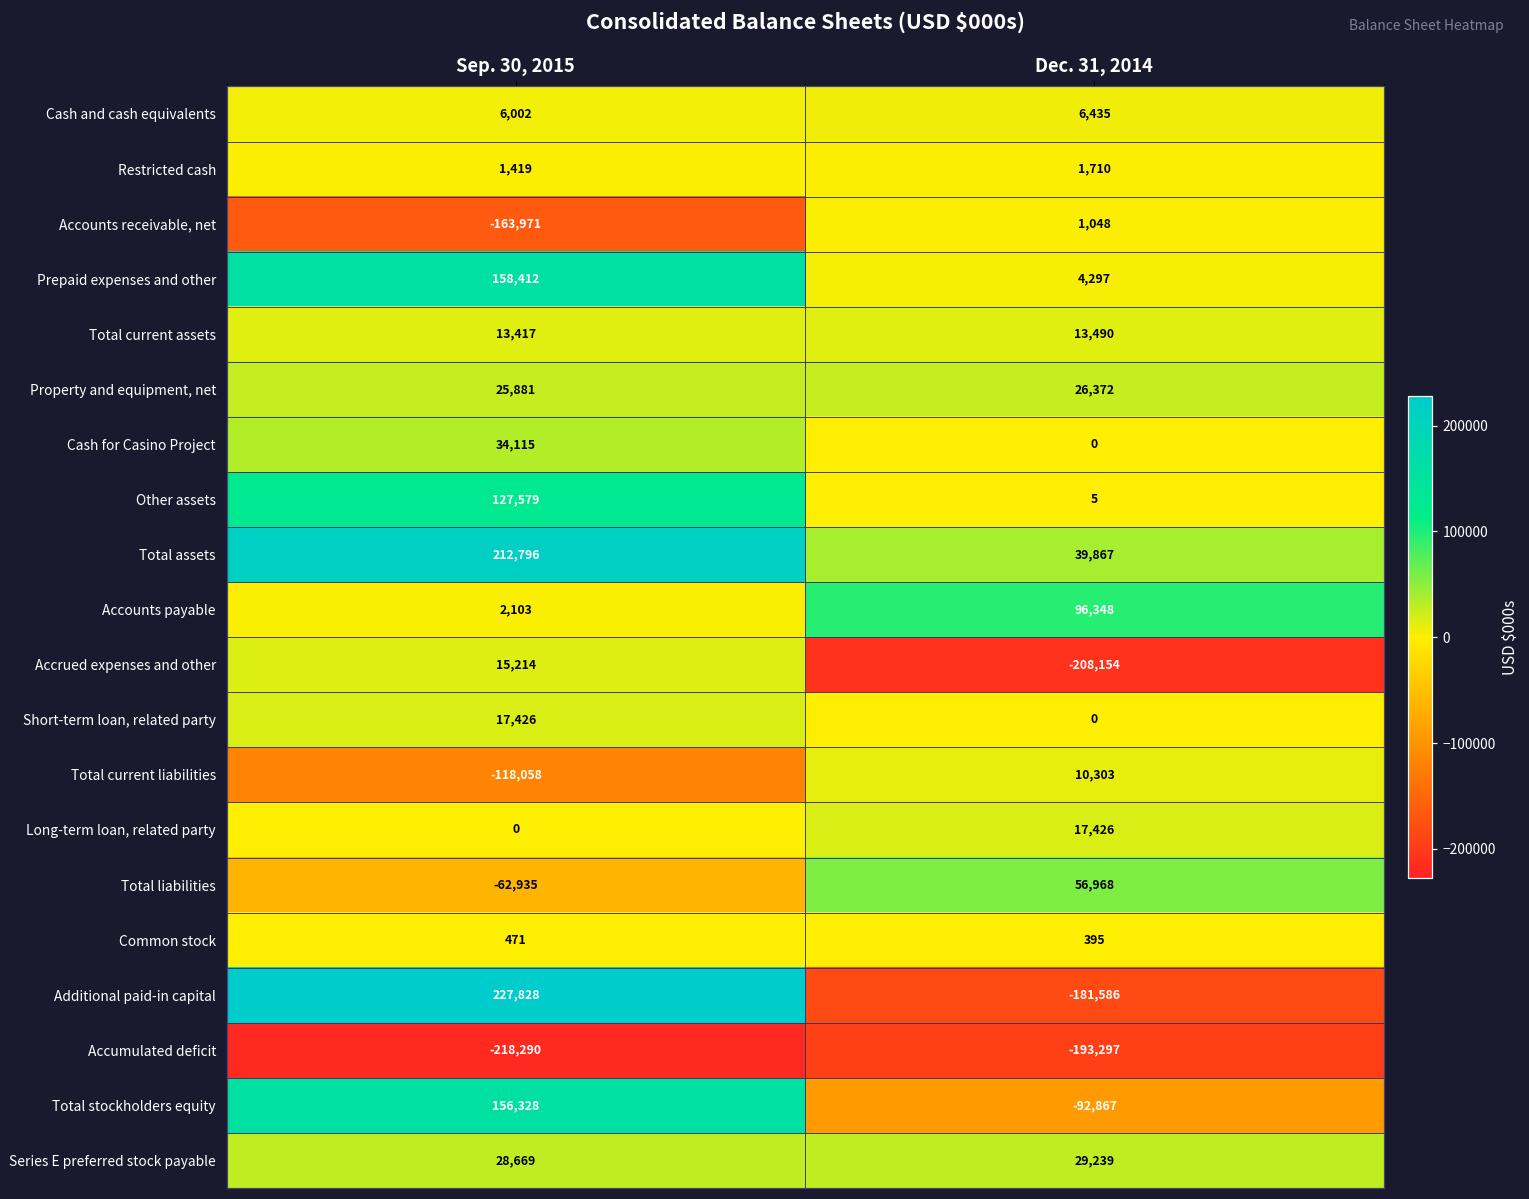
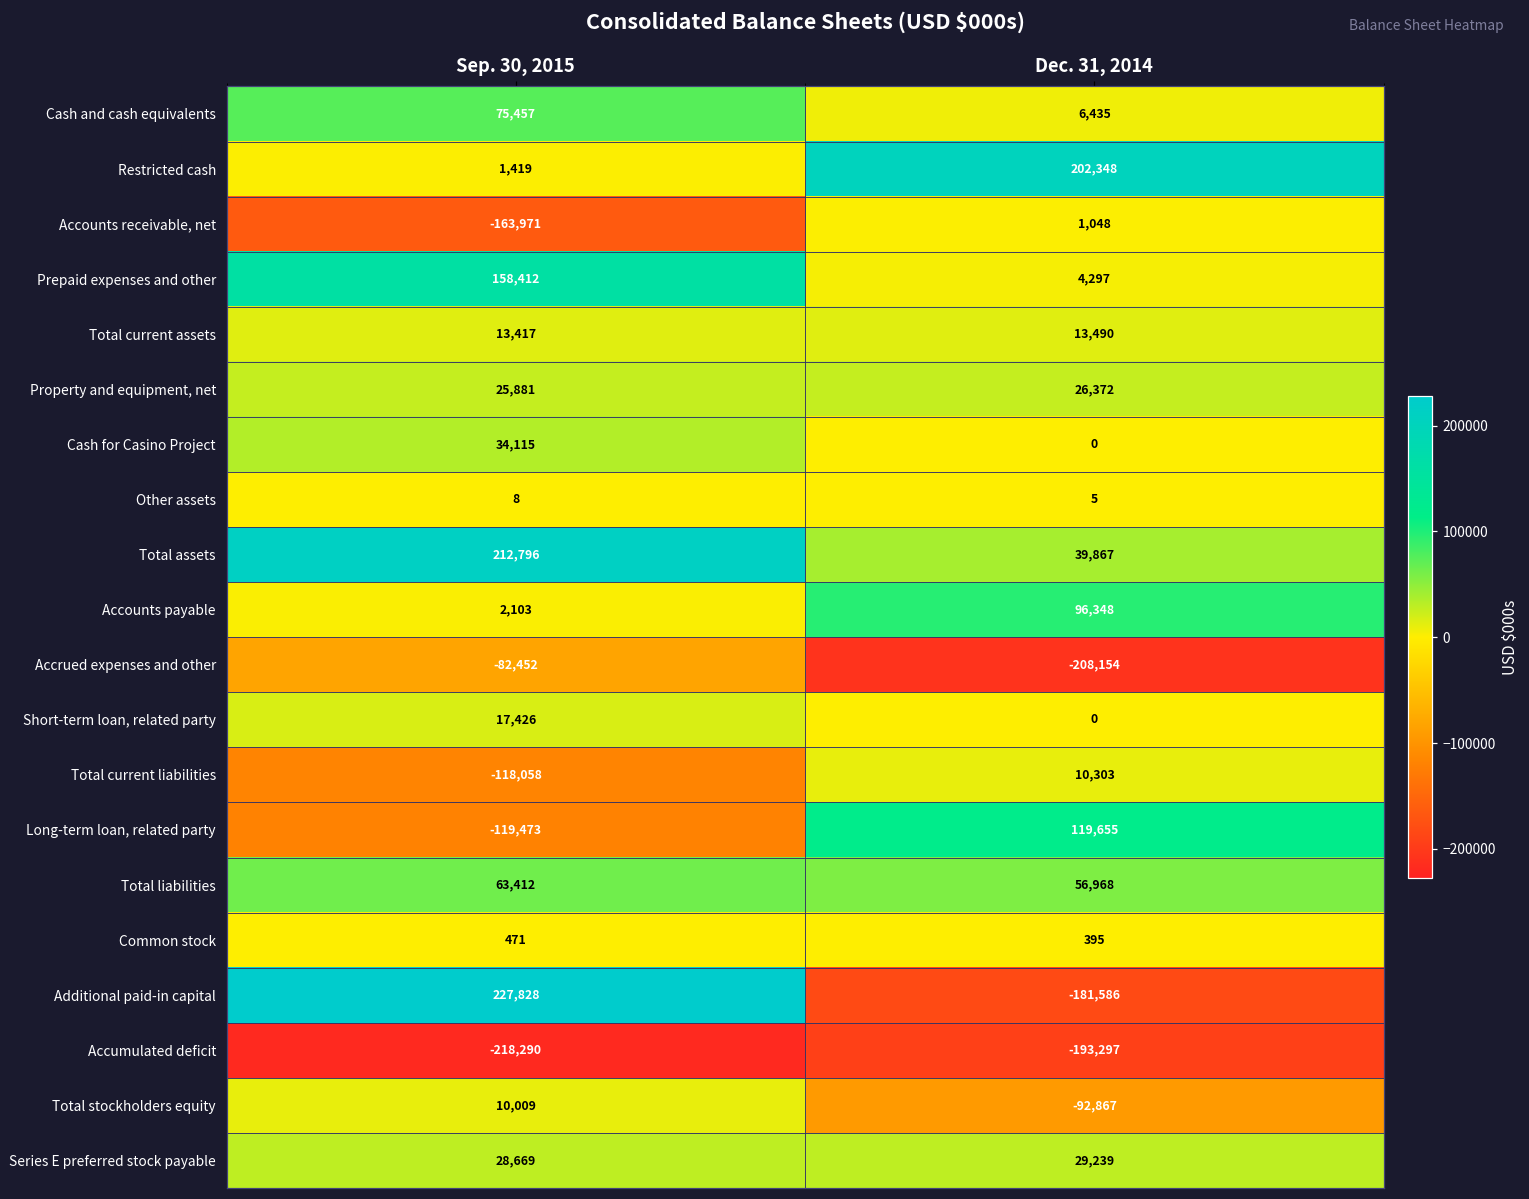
  {
    "Cash and cash equivalents": {
-     "Sep. 30, 2015": "6,002",
+     "Sep. 30, 2015": "75,457",
      "Dec. 31, 2014": "6,435"
    },
    "Restricted cash": {
      "Sep. 30, 2015": "1,419",
-     "Dec. 31, 2014": "1,710"
+     "Dec. 31, 2014": "202,348"
    },
    "Accounts receivable, net": {
      "Sep. 30, 2015": "-163,971",
      "Dec. 31, 2014": "1,048"
    },
    "Prepaid expenses and other": {
      "Sep. 30, 2015": "158,412",
      "Dec. 31, 2014": "4,297"
    },
    "Total current assets": {
      "Sep. 30, 2015": "13,417",
      "Dec. 31, 2014": "13,490"
    },
    "Property and equipment, net": {
      "Sep. 30, 2015": "25,881",
      "Dec. 31, 2014": "26,372"
    },
    "Cash for Casino Project": {
      "Sep. 30, 2015": "34,115",
      "Dec. 31, 2014": "0"
    },
    "Other assets": {
-     "Sep. 30, 2015": "127,579",
+     "Sep. 30, 2015": "8",
      "Dec. 31, 2014": "5"
    },
    "Total assets": {
      "Sep. 30, 2015": "212,796",
      "Dec. 31, 2014": "39,867"
    },
    "Accounts payable": {
      "Sep. 30, 2015": "2,103",
      "Dec. 31, 2014": "96,348"
    },
    "Accrued expenses and other": {
-     "Sep. 30, 2015": "15,214",
+     "Sep. 30, 2015": "-82,452",
      "Dec. 31, 2014": "-208,154"
    },
    "Short-term loan, related party": {
      "Sep. 30, 2015": "17,426",
      "Dec. 31, 2014": "0"
    },
    "Total current liabilities": {
      "Sep. 30, 2015": "-118,058",
      "Dec. 31, 2014": "10,303"
    },
    "Long-term loan, related party": {
-     "Sep. 30, 2015": "0",
-     "Dec. 31, 2014": "17,426"
+     "Sep. 30, 2015": "-119,473",
+     "Dec. 31, 2014": "119,655"
    },
    "Total liabilities": {
-     "Sep. 30, 2015": "-62,935",
+     "Sep. 30, 2015": "63,412",
      "Dec. 31, 2014": "56,968"
    },
    "Common stock": {
      "Sep. 30, 2015": "471",
      "Dec. 31, 2014": "395"
    },
    "Additional paid-in capital": {
      "Sep. 30, 2015": "227,828",
      "Dec. 31, 2014": "-181,586"
    },
    "Accumulated deficit": {
      "Sep. 30, 2015": "-218,290",
      "Dec. 31, 2014": "-193,297"
    },
    "Total stockholders equity": {
-     "Sep. 30, 2015": "156,328",
+     "Sep. 30, 2015": "10,009",
      "Dec. 31, 2014": "-92,867"
    },
    "Series E preferred stock payable": {
      "Sep. 30, 2015": "28,669",
      "Dec. 31, 2014": "29,239"
    }
  }
